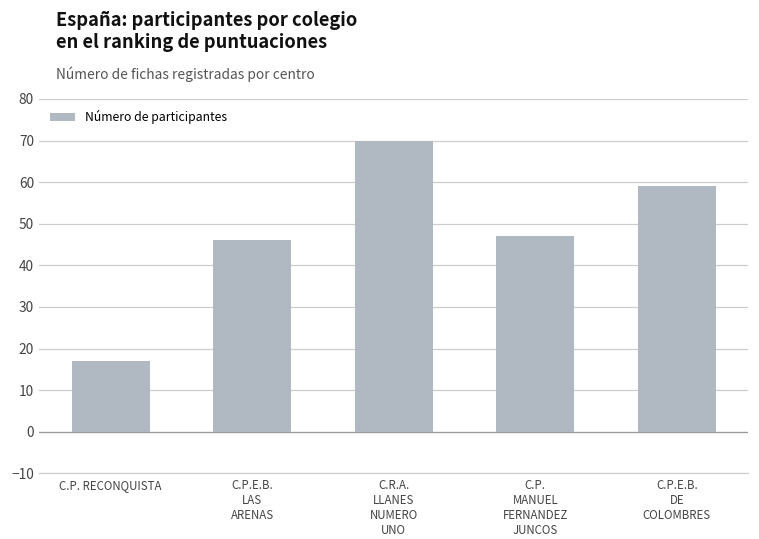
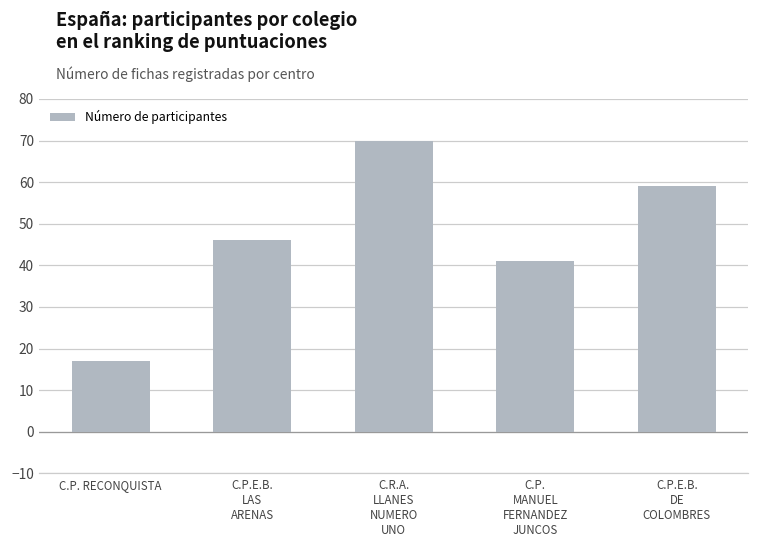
  {
    "C.P. RECONQUISTA": 17,
    "C.P.E.B. LAS ARENAS": 46,
    "C.R.A. LLANES NUMERO UNO": 70,
-   "C.P. MANUEL FERNANDEZ JUNCOS": 47,
+   "C.P. MANUEL FERNANDEZ JUNCOS": 41,
    "C.P.E.B. DE COLOMBRES": 59
  }
